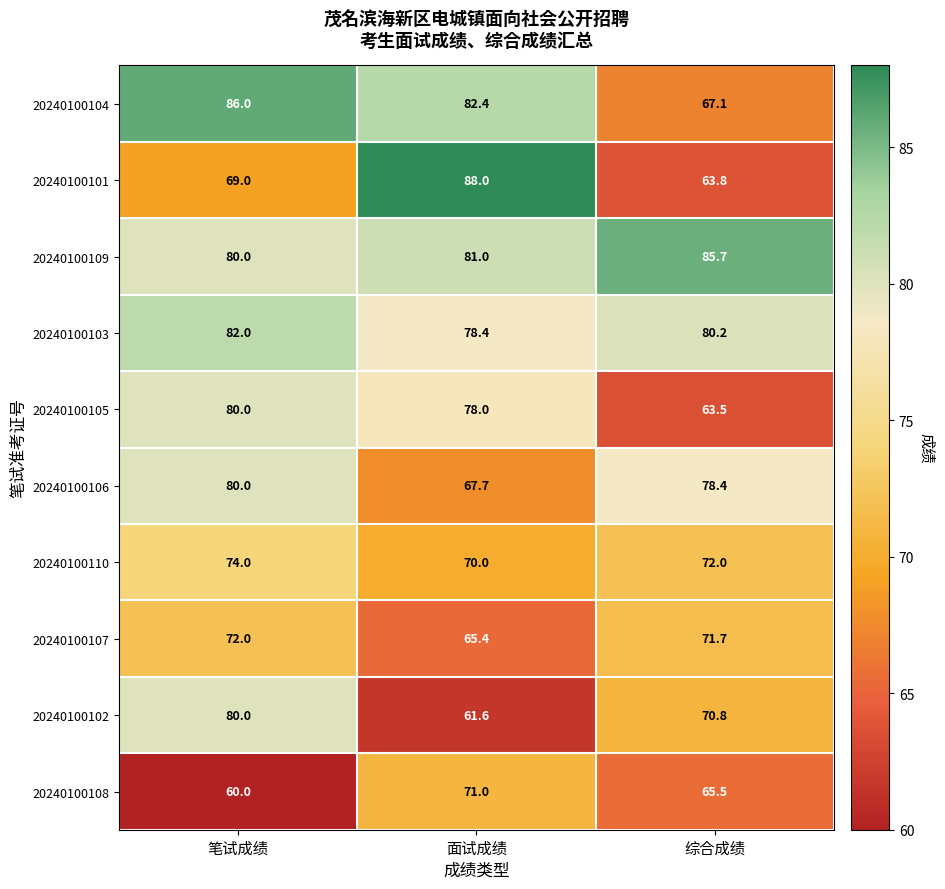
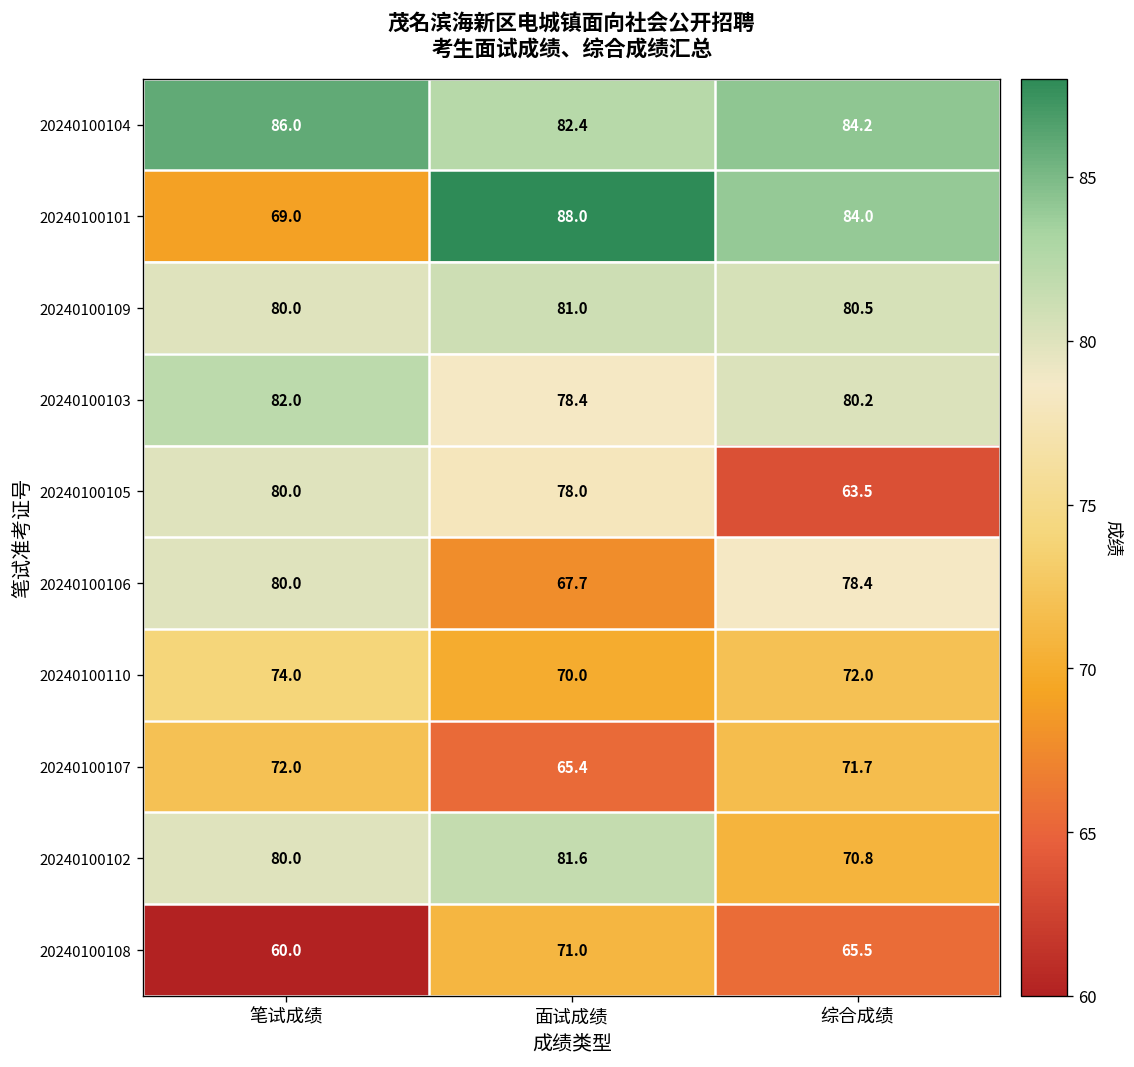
  {
    "20240100104": {
      "笔试成绩": 86.0,
      "面试成绩": 82.4,
-     "综合成绩": 67.1
+     "综合成绩": 84.2
    },
    "20240100101": {
      "笔试成绩": 69.0,
      "面试成绩": 88.0,
-     "综合成绩": 63.8
+     "综合成绩": 84.0
    },
    "20240100109": {
      "笔试成绩": 80.0,
      "面试成绩": 81.0,
-     "综合成绩": 85.7
+     "综合成绩": 80.5
    },
    "20240100103": {
      "笔试成绩": 82.0,
      "面试成绩": 78.4,
      "综合成绩": 80.2
    },
    "20240100105": {
      "笔试成绩": 80.0,
      "面试成绩": 78.0,
      "综合成绩": 63.5
    },
    "20240100106": {
      "笔试成绩": 80.0,
      "面试成绩": 67.7,
      "综合成绩": 78.4
    },
    "20240100110": {
      "笔试成绩": 74.0,
      "面试成绩": 70.0,
      "综合成绩": 72.0
    },
    "20240100107": {
      "笔试成绩": 72.0,
      "面试成绩": 65.4,
      "综合成绩": 71.7
    },
    "20240100102": {
      "笔试成绩": 80.0,
-     "面试成绩": 61.6,
+     "面试成绩": 81.6,
      "综合成绩": 70.8
    },
    "20240100108": {
      "笔试成绩": 60.0,
      "面试成绩": 71.0,
      "综合成绩": 65.5
    }
  }
